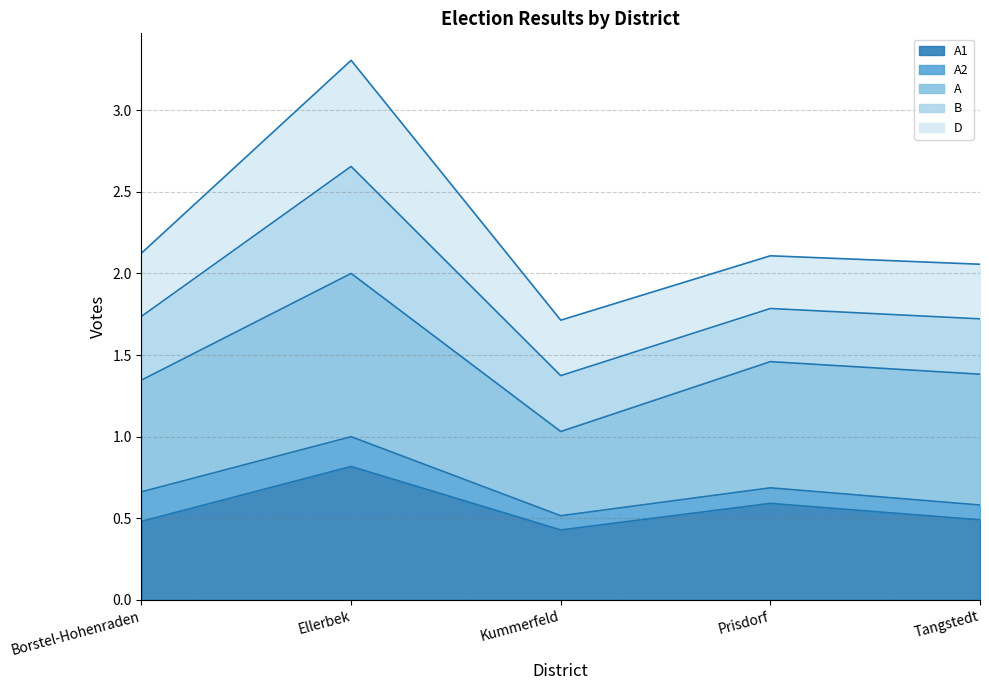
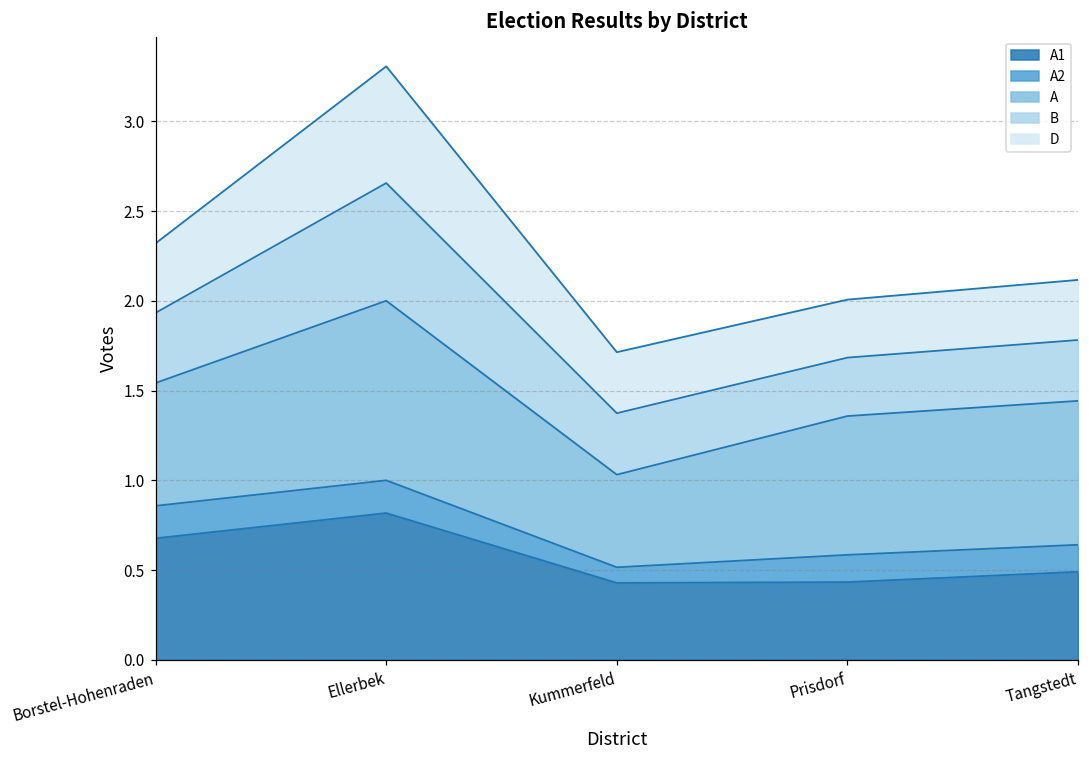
  {
    "A1": {
-     "Borstel-Hohenraden": 0.48,
+     "Borstel-Hohenraden": 0.68,
      "Ellerbek": 0.82,
      "Kummerfeld": 0.43,
-     "Prisdorf": 0.59,
+     "Prisdorf": 0.43,
      "Tangstedt": 0.49
    },
    "A2": {
      "Borstel-Hohenraden": 0.18,
      "Ellerbek": 0.18,
      "Kummerfeld": 0.09,
-     "Prisdorf": 0.10,
-     "Tangstedt": 0.09
+     "Prisdorf": 0.15,
+     "Tangstedt": 0.15
    }
  }
